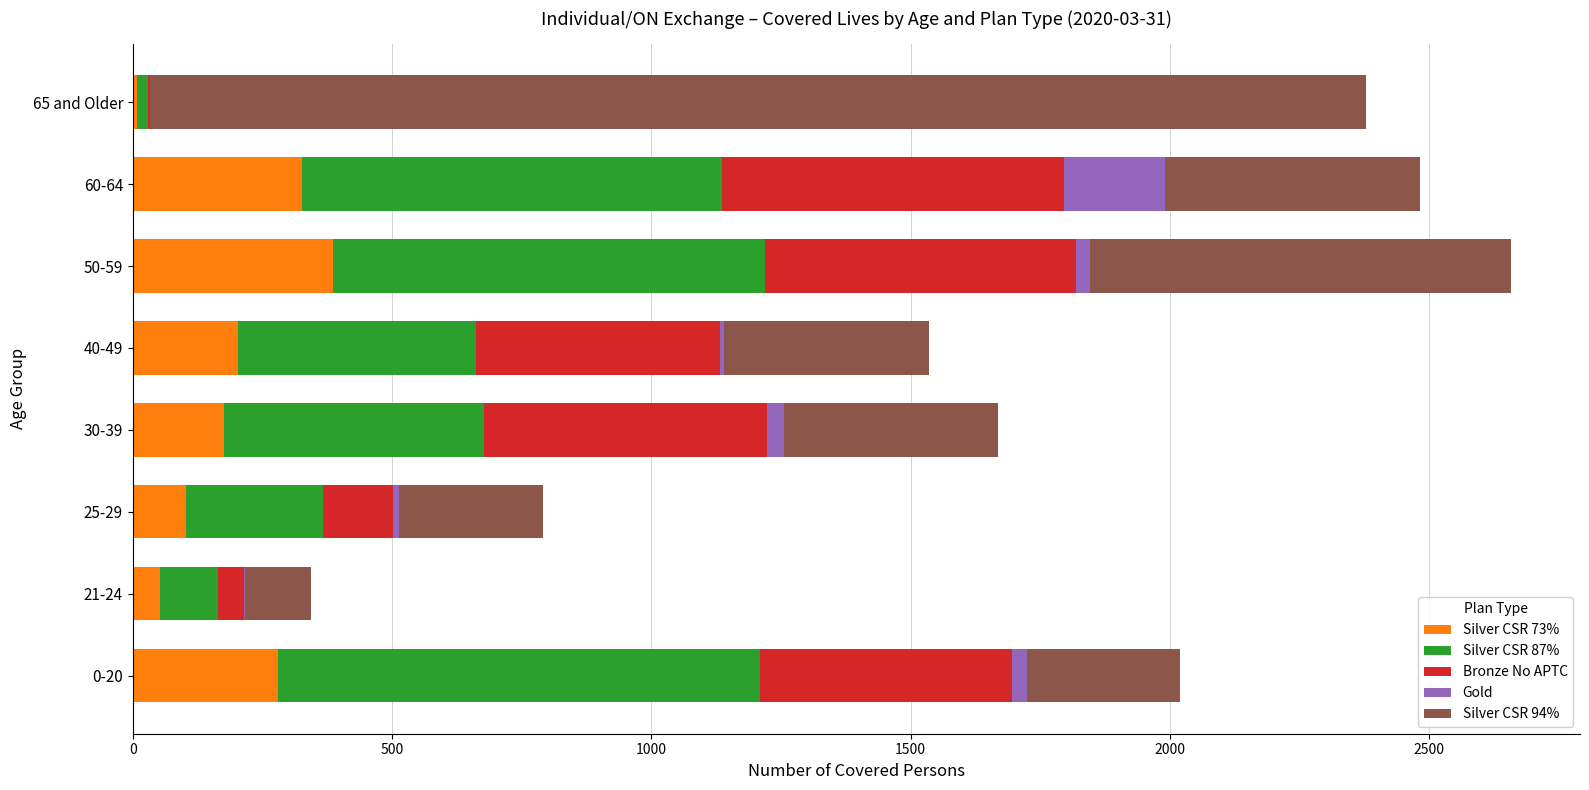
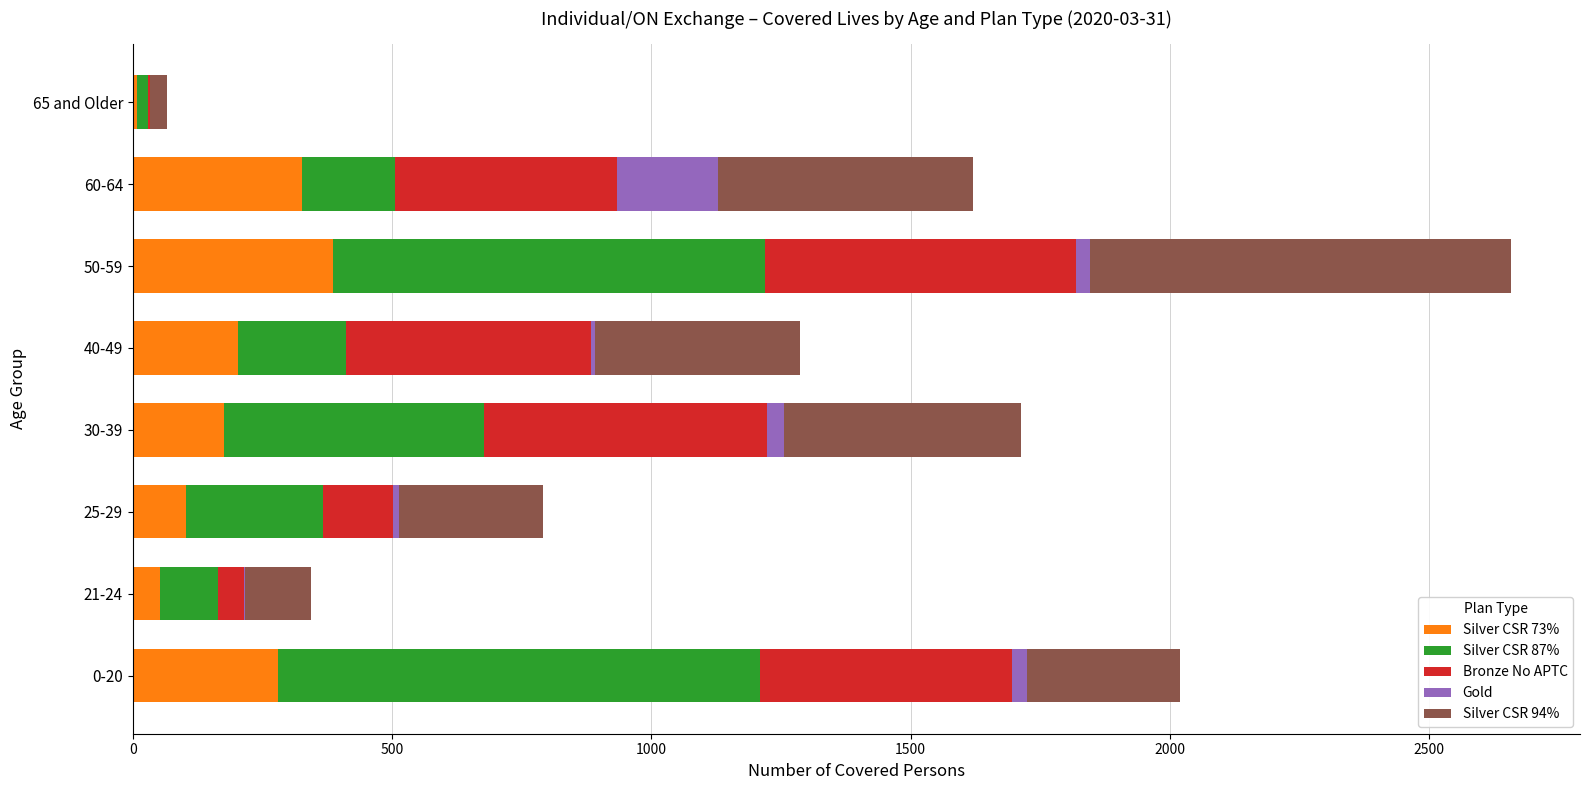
  {
    "Silver CSR 73%": {
      "65 and Older": 10,
      "60-64": 330,
      "50-59": 390,
      "40-49": 200,
      "30-39": 180,
      "25-29": 100,
      "21-24": 50,
      "0-20": 280
    },
    "Silver CSR 87%": {
      "65 and Older": 20,
-     "60-64": 810,
+     "60-64": 180,
      "50-59": 830,
-     "40-49": 460,
+     "40-49": 210,
      "30-39": 500,
      "25-29": 260,
      "21-24": 110,
      "0-20": 930
    },
    "Bronze No APTC": {
-     "60-64": 660,
+     "60-64": 430,
      "50-59": 600,
      "40-49": 470,
      "30-39": 550,
      "25-29": 140,
      "21-24": 50,
      "0-20": 490
    },
    "Gold": {
      "65 and Older": 0,
      "60-64": 200,
      "50-59": 30,
      "40-49": 10,
      "30-39": 30,
      "25-29": 10,
      "0-20": 30
    },
    "Silver CSR 94%": {
-     "65 and Older": 2350,
+     "65 and Older": 30,
      "60-64": 490,
      "50-59": 810,
      "40-49": 400,
-     "30-39": 410,
+     "30-39": 460,
      "25-29": 280,
      "21-24": 130,
      "0-20": 300
    }
  }
